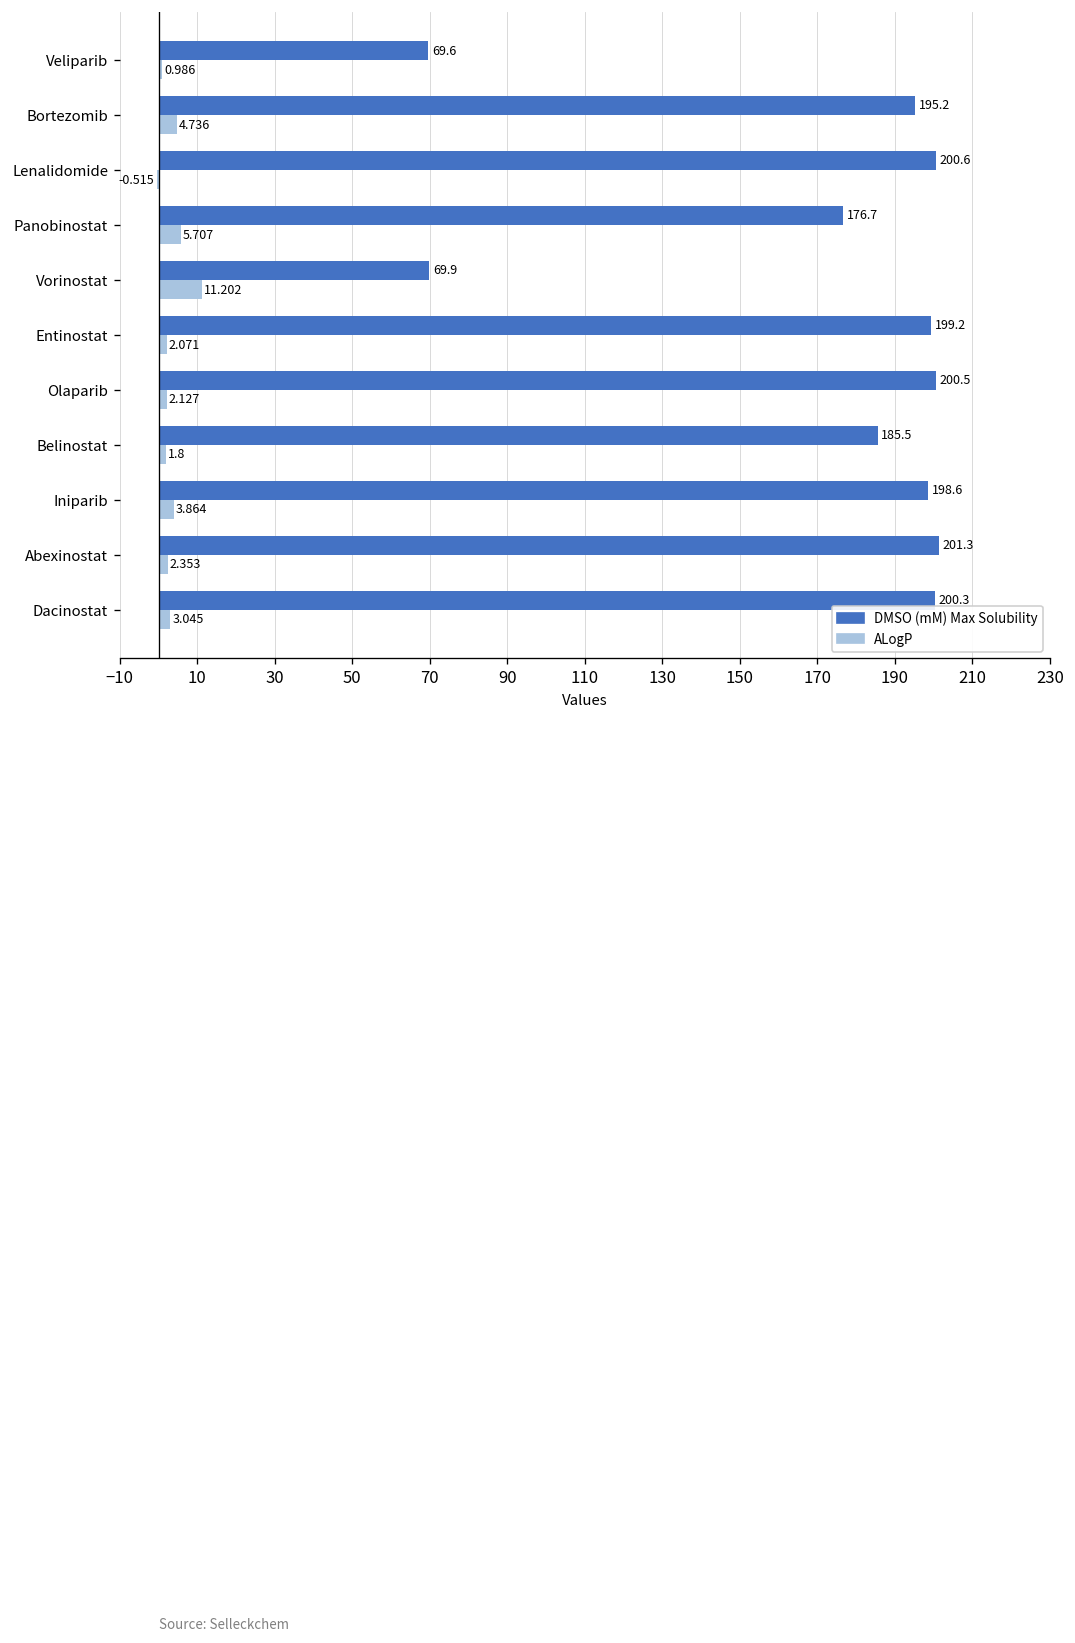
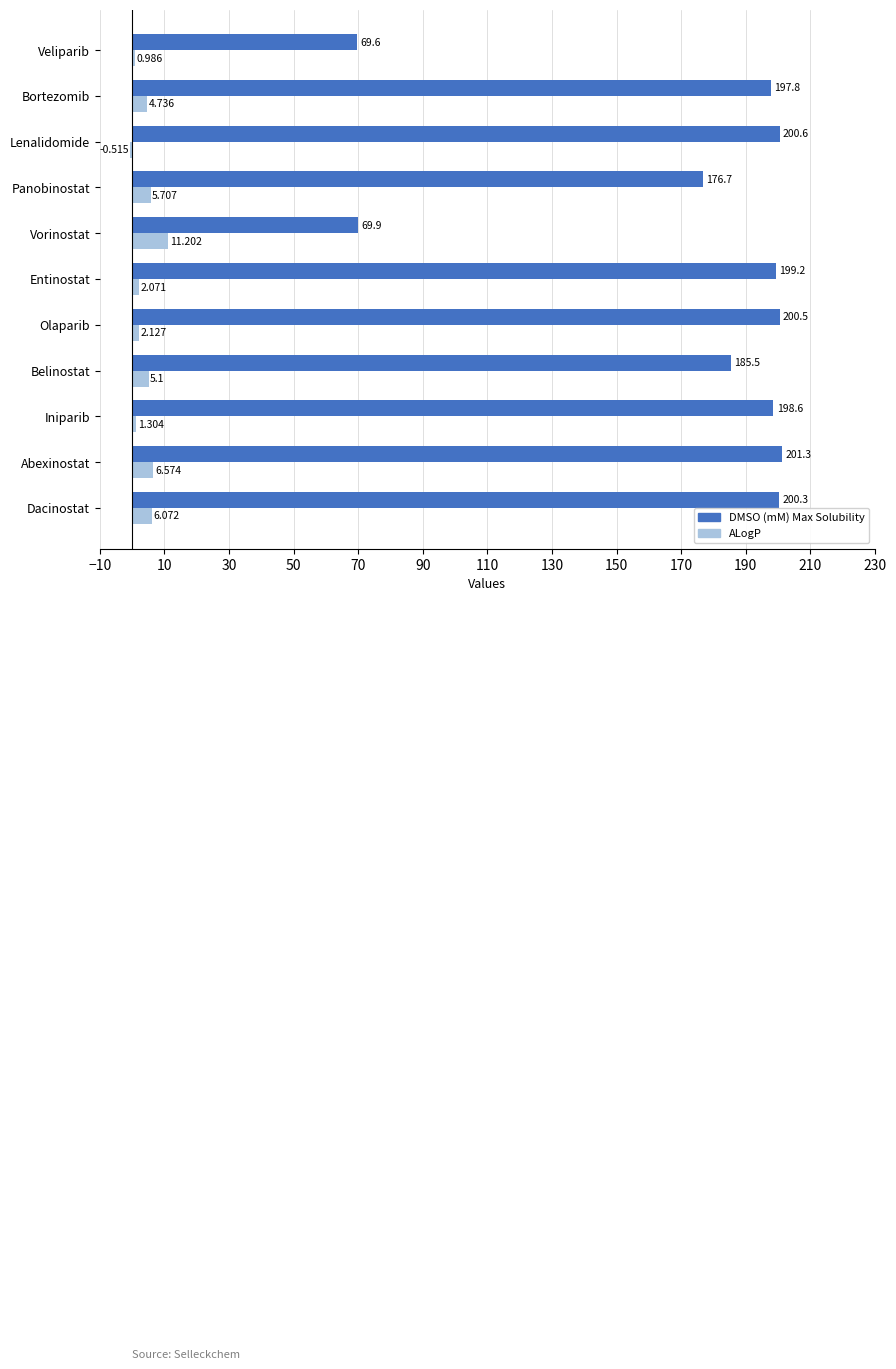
  {
    "ALogP": {
      "Veliparib": 0.986,
      "Bortezomib": 4.736,
      "Lenalidomide": -0.515,
      "Panobinostat": 5.707,
      "Vorinostat": 11.202,
      "Entinostat": 2.071,
      "Olaparib": 2.127,
-     "Belinostat": 1.8,
-     "Iniparib": 3.864,
-     "Abexinostat": 2.353,
-     "Dacinostat": 3.045
+     "Belinostat": 5.1,
+     "Iniparib": 1.304,
+     "Abexinostat": 6.574,
+     "Dacinostat": 6.072
    },
    "DMSO (mM) Max Solubility": {
      "Veliparib": 69.6,
-     "Bortezomib": 195.2,
+     "Bortezomib": 197.8,
      "Lenalidomide": 200.6,
      "Panobinostat": 176.7,
      "Vorinostat": 69.9,
      "Entinostat": 199.2,
      "Olaparib": 200.5,
      "Belinostat": 185.5,
      "Iniparib": 198.6,
      "Abexinostat": 201.3,
      "Dacinostat": 200.3
    }
  }
